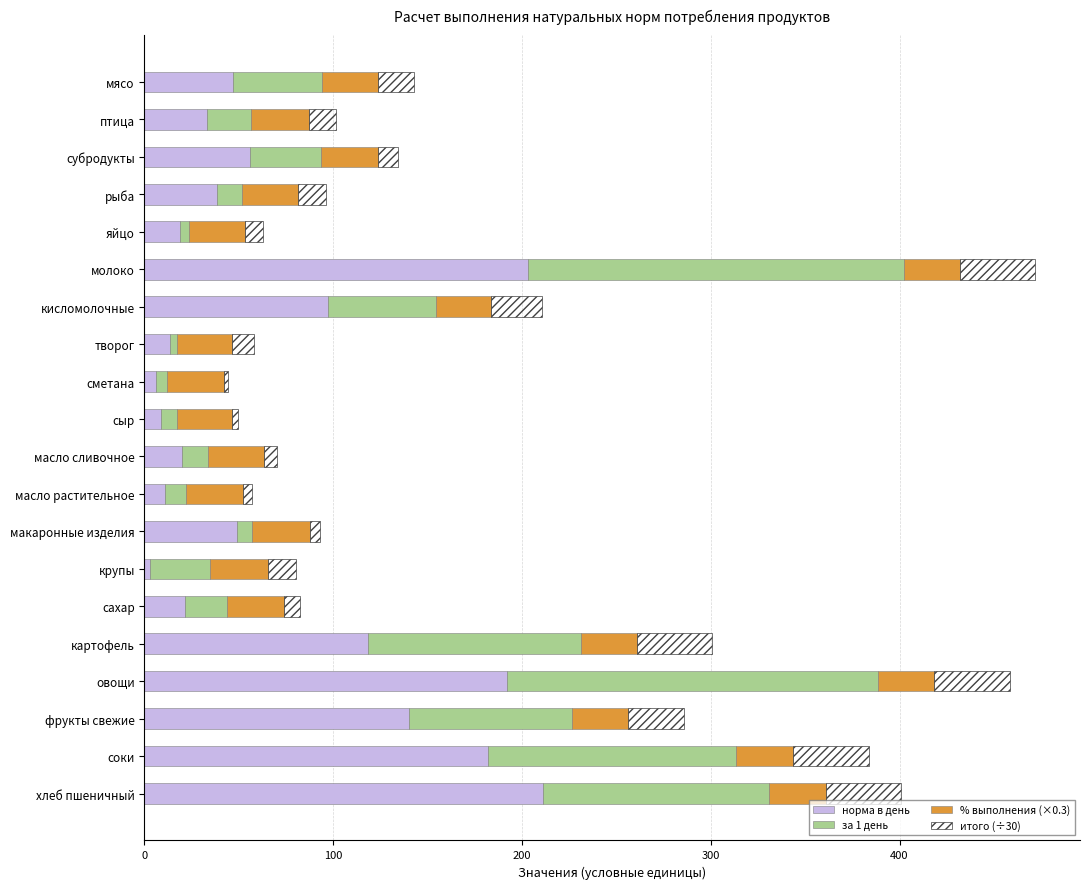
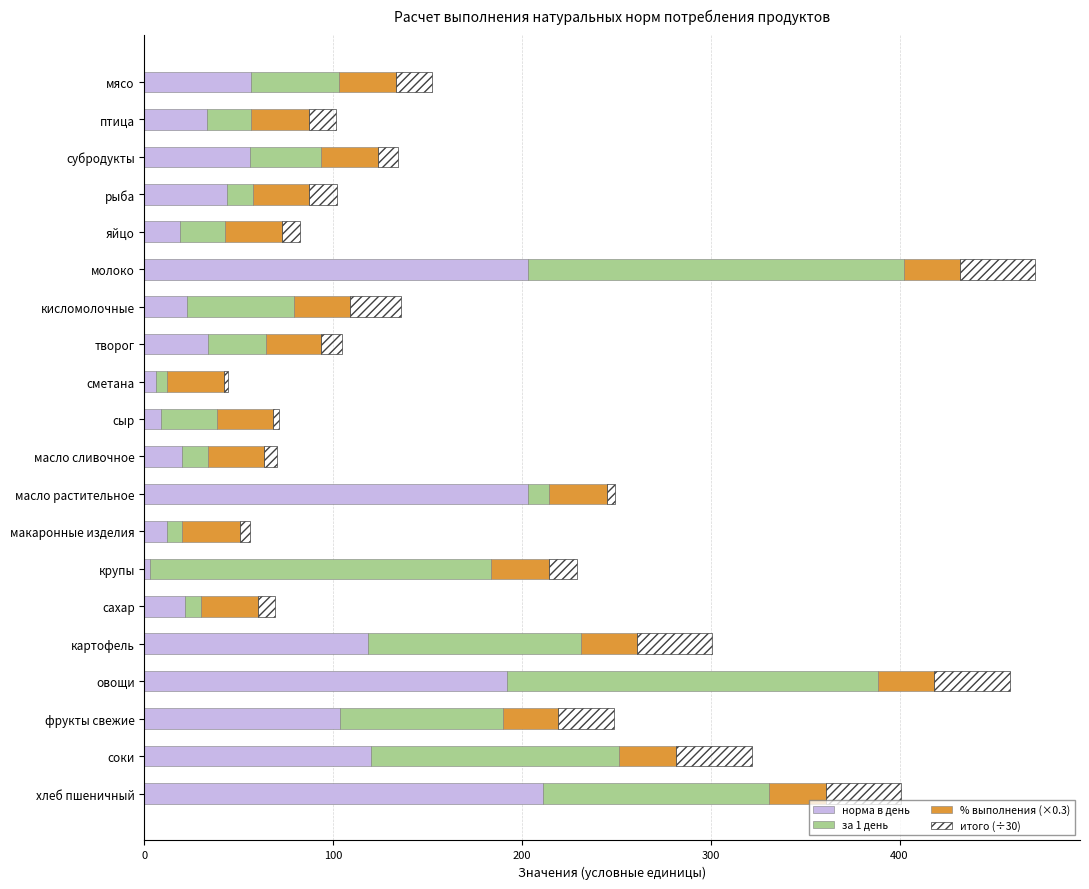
  {
    "норма в день": {
-     "мясо": 47,
+     "мясо": 56,
      "птица": 33,
      "субродукты": 56,
-     "рыба": 38,
+     "рыба": 44,
      "яйцо": 19,
      "молоко": 203,
-     "кисломолочные": 97,
-     "творог": 13,
+     "кисломолочные": 22,
+     "творог": 34,
      "сметана": 6,
      "сыр": 9,
      "масло сливочное": 20,
-     "масло растительное": 11,
-     "макаронные изделия": 49,
+     "масло растительное": 203,
+     "макаронные изделия": 12,
      "крупы": 3,
      "сахар": 22,
      "картофель": 119,
      "овощи": 192,
-     "фрукты свежие": 140,
-     "соки": 182,
+     "фрукты свежие": 104,
+     "соки": 120,
      "хлеб пшеничный": 211
    },
    "за 1 день": {
      "мясо": 47,
      "птица": 23,
      "субродукты": 38,
      "рыба": 13,
-     "яйцо": 4,
+     "яйцо": 24,
      "молоко": 200,
      "кисломолочные": 57,
-     "творог": 4,
+     "творог": 31,
      "сметана": 6,
-     "сыр": 8,
+     "сыр": 30,
      "масло сливочное": 14,
      "масло растительное": 11,
      "макаронные изделия": 8,
-     "крупы": 32,
-     "сахар": 22,
+     "крупы": 180,
+     "сахар": 8,
      "картофель": 112,
      "овощи": 197,
      "фрукты свежие": 86,
      "соки": 132,
      "хлеб пшеничный": 120
    }
  }
